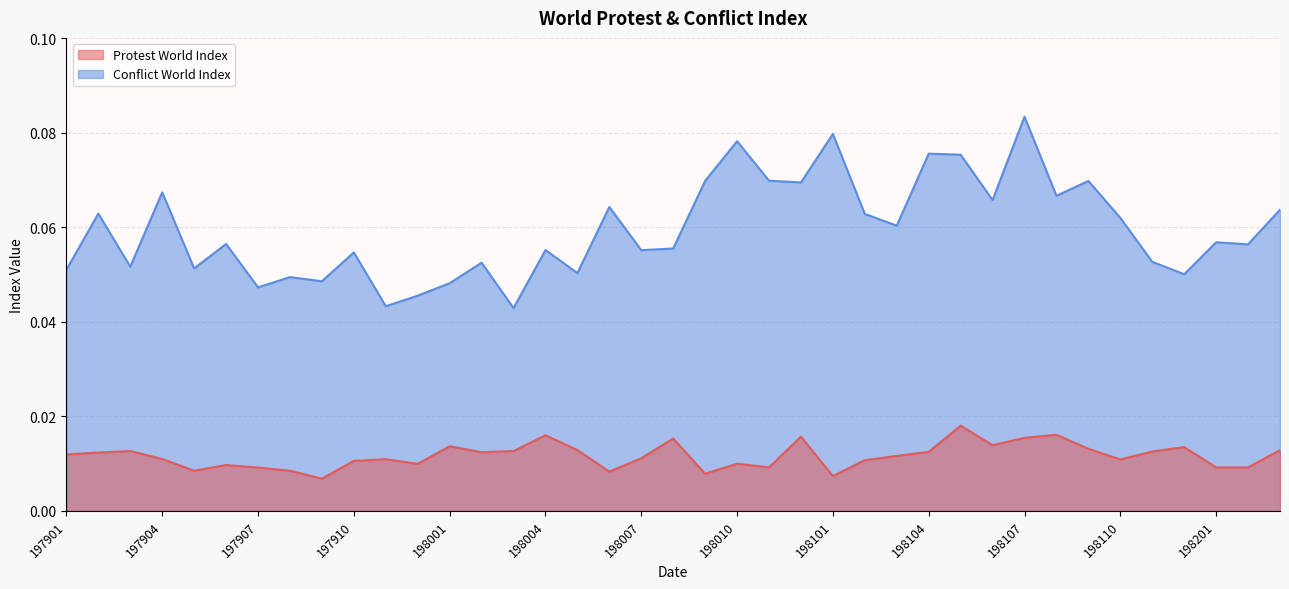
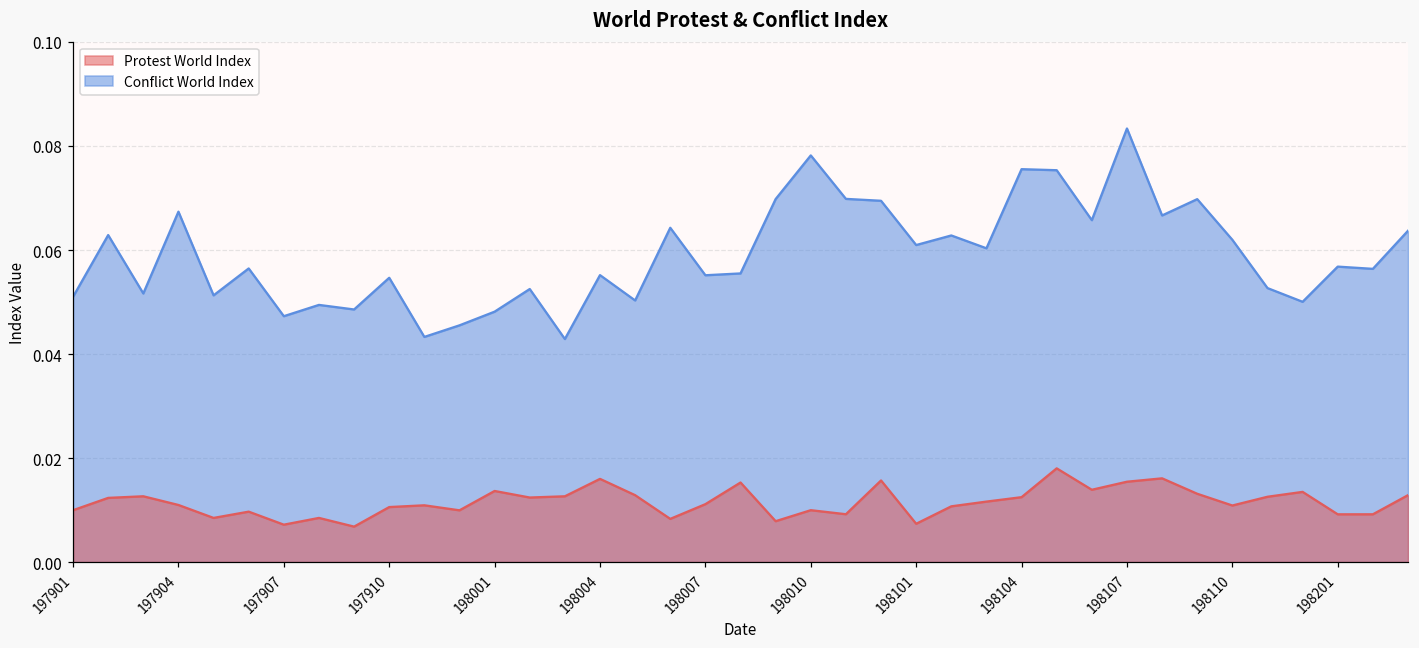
  {
    "Conflict World Index": {
      "197901": 0.051,
      "197904": 0.067,
      "197907": 0.047,
      "197910": 0.055,
      "198001": 0.048,
      "198004": 0.055,
      "198007": 0.055,
      "198010": 0.078,
-     "198101": 0.080,
+     "198101": 0.061,
      "198104": 0.076,
      "198107": 0.083,
      "198110": 0.062,
      "198201": 0.057
    },
    "Protest World Index": {
-     "197901": 0.012,
+     "197901": 0.010,
      "197904": 0.011,
-     "197907": 0.009,
+     "197907": 0.007,
      "197910": 0.011,
      "198001": 0.014,
      "198004": 0.016,
      "198007": 0.011,
      "198010": 0.010,
      "198101": 0.007,
      "198104": 0.012,
      "198107": 0.015,
      "198110": 0.011,
      "198201": 0.009
    }
  }
